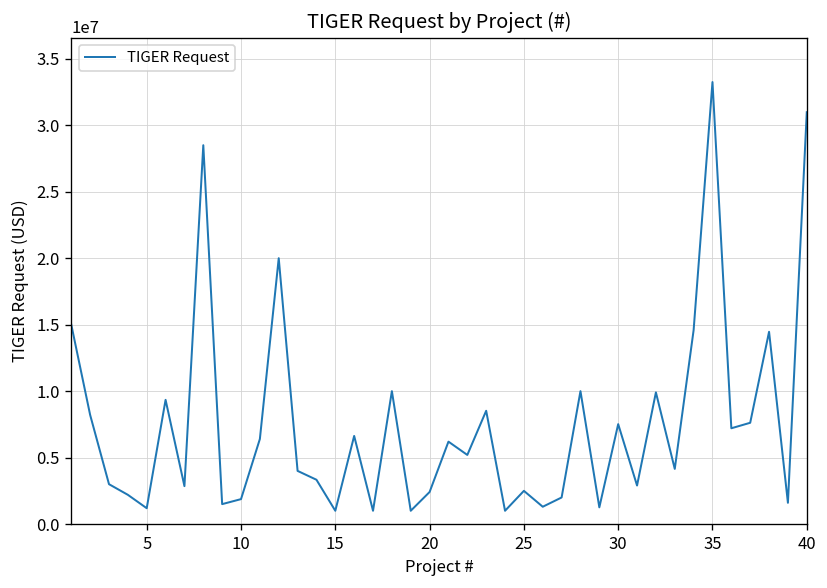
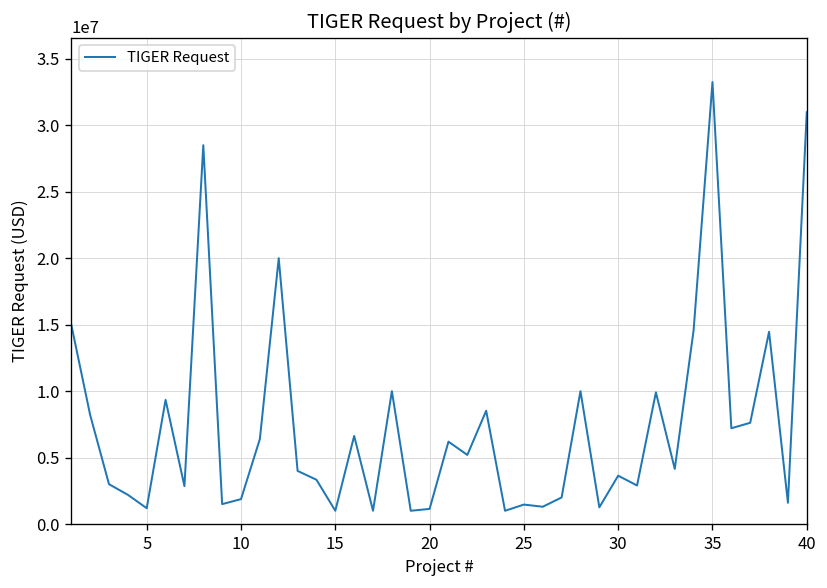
  {
    "5": 1200000,
    "10": 1900000,
    "15": 1000000,
-   "20": 2400000,
-   "25": 2500000,
-   "30": 7500000,
+   "20": 1100000,
+   "25": 1500000,
+   "30": 3600000,
    "35": 33300000,
    "40": 31000000
  }
